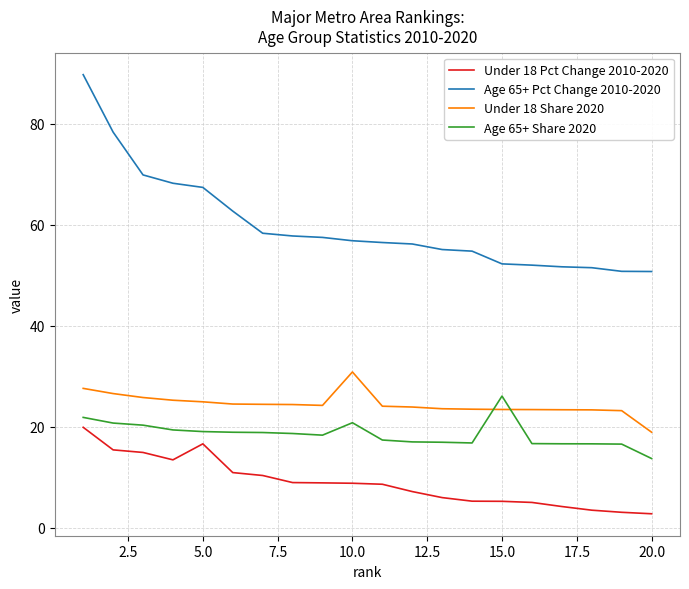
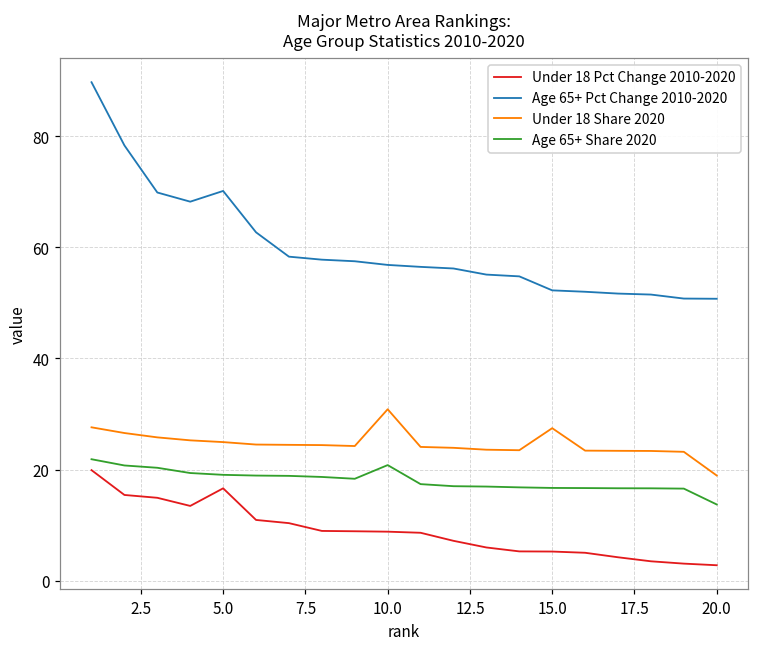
  {
    "Under 18 Pct Change 2010-2020": {
      "5.0": 17,
      "10.0": 9,
      "15.0": 5,
      "20.0": 3
    },
    "Age 65+ Pct Change 2010-2020": {
-     "5.0": 67,
+     "5.0": 70,
      "10.0": 57,
      "15.0": 52,
      "20.0": 51
    },
    "Under 18 Share 2020": {
      "5.0": 25,
      "10.0": 31,
-     "15.0": 23,
+     "15.0": 27,
      "20.0": 19
    },
    "Age 65+ Share 2020": {
      "5.0": 19,
      "10.0": 21,
-     "15.0": 26,
+     "15.0": 17,
      "20.0": 14
    }
  }
